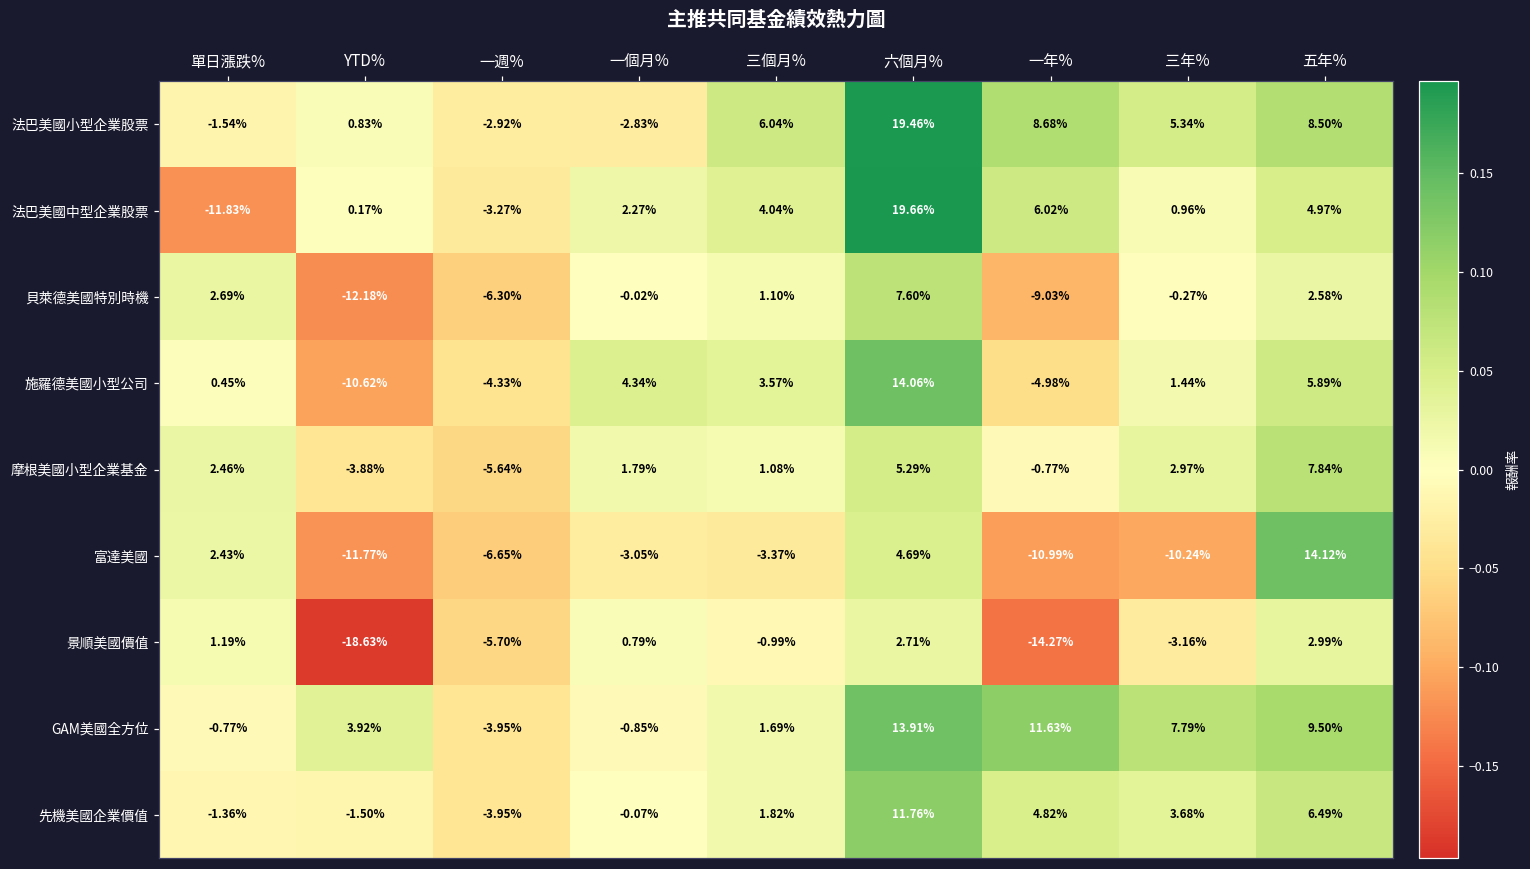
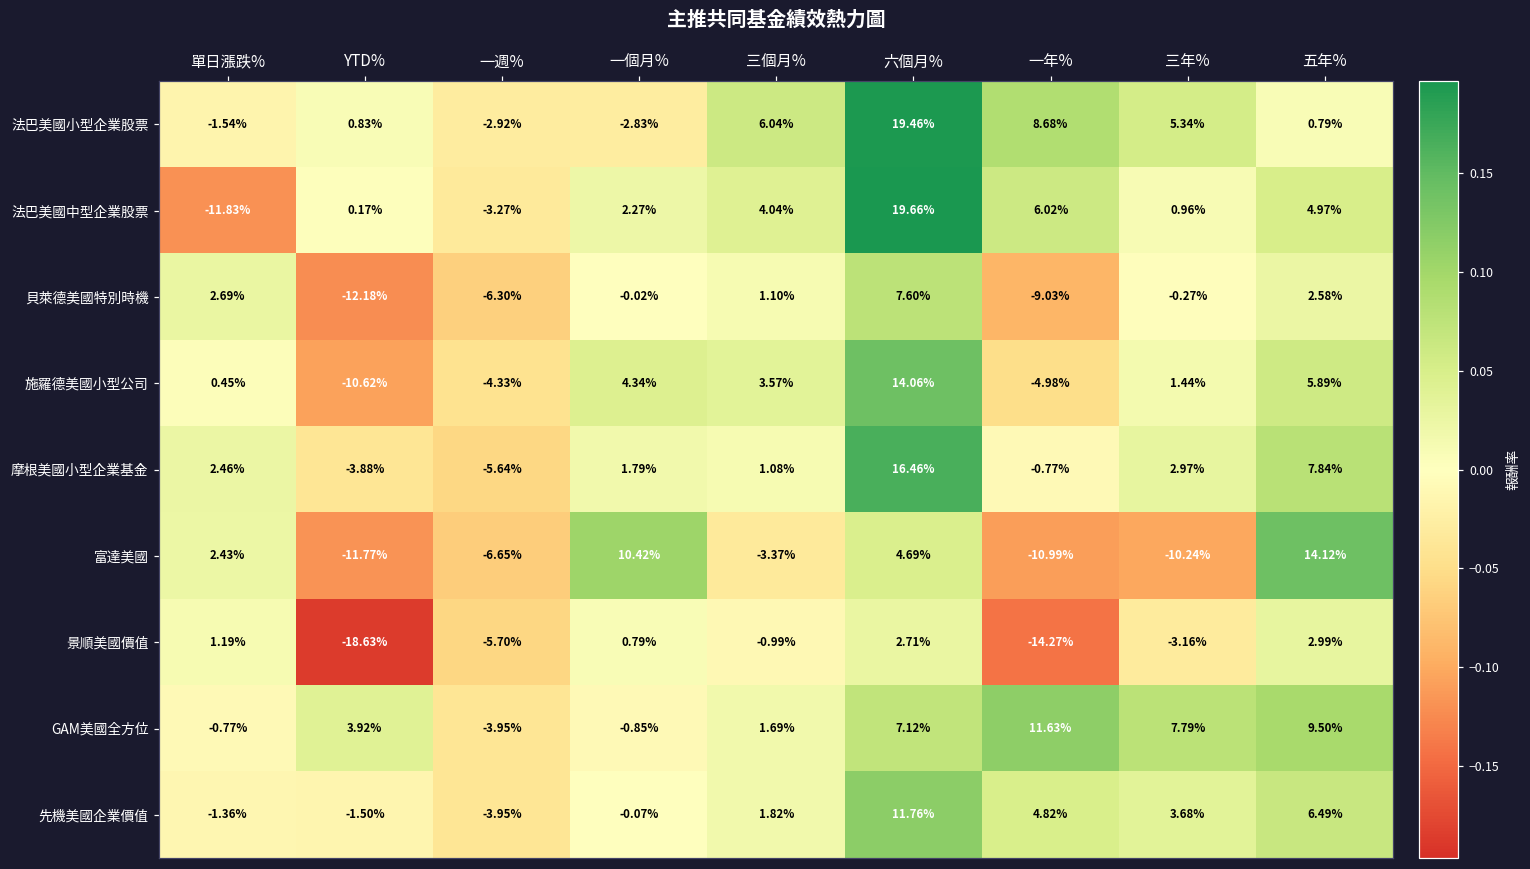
  {
    "法巴美國小型企業股票": {
      "單日漲跌%": "-1.54%",
      "YTD%": "0.83%",
      "一週%": "-2.92%",
      "一個月%": "-2.83%",
      "三個月%": "6.04%",
      "六個月%": "19.46%",
      "一年%": "8.68%",
      "三年%": "5.34%",
-     "五年%": "8.50%"
+     "五年%": "0.79%"
    },
    "法巴美國中型企業股票": {
      "單日漲跌%": "-11.83%",
      "YTD%": "0.17%",
      "一週%": "-3.27%",
      "一個月%": "2.27%",
      "三個月%": "4.04%",
      "六個月%": "19.66%",
      "一年%": "6.02%",
      "三年%": "0.96%",
      "五年%": "4.97%"
    },
    "貝萊德美國特別時機": {
      "單日漲跌%": "2.69%",
      "YTD%": "-12.18%",
      "一週%": "-6.30%",
      "一個月%": "-0.02%",
      "三個月%": "1.10%",
      "六個月%": "7.60%",
      "一年%": "-9.03%",
      "三年%": "-0.27%",
      "五年%": "2.58%"
    },
    "施羅德美國小型公司": {
      "單日漲跌%": "0.45%",
      "YTD%": "-10.62%",
      "一週%": "-4.33%",
      "一個月%": "4.34%",
      "三個月%": "3.57%",
      "六個月%": "14.06%",
      "一年%": "-4.98%",
      "三年%": "1.44%",
      "五年%": "5.89%"
    },
    "摩根美國小型企業基金": {
      "單日漲跌%": "2.46%",
      "YTD%": "-3.88%",
      "一週%": "-5.64%",
      "一個月%": "1.79%",
      "三個月%": "1.08%",
-     "六個月%": "5.29%",
+     "六個月%": "16.46%",
      "一年%": "-0.77%",
      "三年%": "2.97%",
      "五年%": "7.84%"
    },
    "富達美國": {
      "單日漲跌%": "2.43%",
      "YTD%": "-11.77%",
      "一週%": "-6.65%",
-     "一個月%": "-3.05%",
+     "一個月%": "10.42%",
      "三個月%": "-3.37%",
      "六個月%": "4.69%",
      "一年%": "-10.99%",
      "三年%": "-10.24%",
      "五年%": "14.12%"
    },
    "景順美國價值": {
      "單日漲跌%": "1.19%",
      "YTD%": "-18.63%",
      "一週%": "-5.70%",
      "一個月%": "0.79%",
      "三個月%": "-0.99%",
      "六個月%": "2.71%",
      "一年%": "-14.27%",
      "三年%": "-3.16%",
      "五年%": "2.99%"
    },
    "GAM美國全方位": {
      "單日漲跌%": "-0.77%",
      "YTD%": "3.92%",
      "一週%": "-3.95%",
      "一個月%": "-0.85%",
      "三個月%": "1.69%",
-     "六個月%": "13.91%",
+     "六個月%": "7.12%",
      "一年%": "11.63%",
      "三年%": "7.79%",
      "五年%": "9.50%"
    },
    "先機美國企業價值": {
      "單日漲跌%": "-1.36%",
      "YTD%": "-1.50%",
      "一週%": "-3.95%",
      "一個月%": "-0.07%",
      "三個月%": "1.82%",
      "六個月%": "11.76%",
      "一年%": "4.82%",
      "三年%": "3.68%",
      "五年%": "6.49%"
    }
  }
